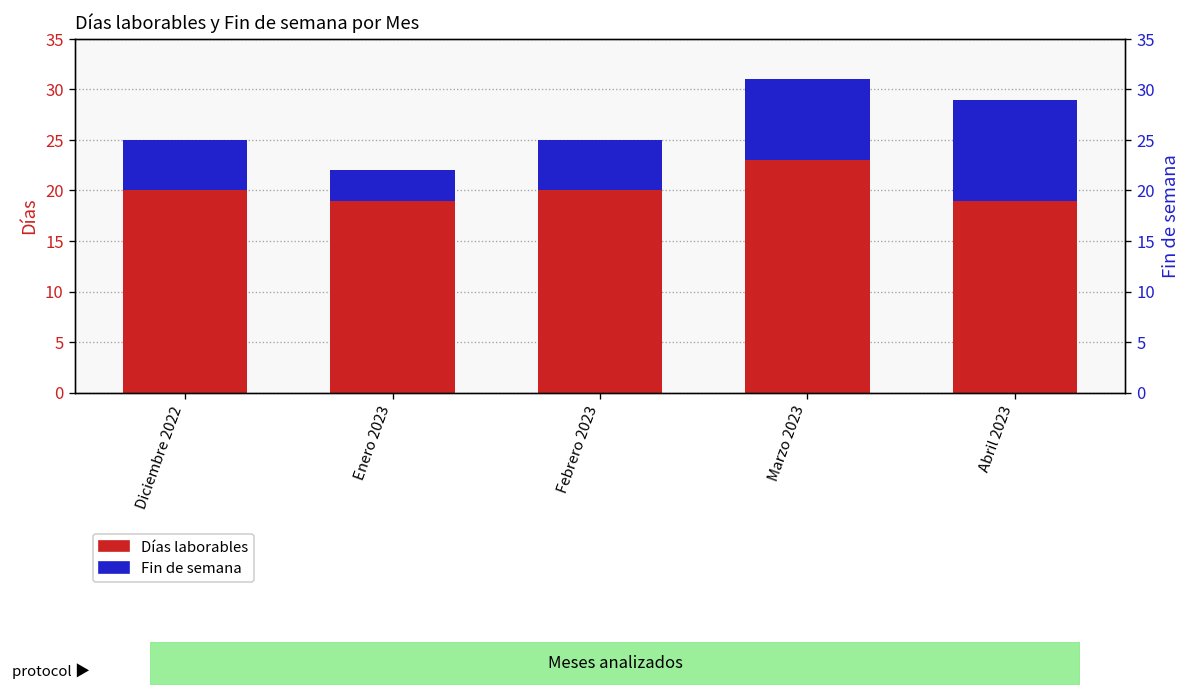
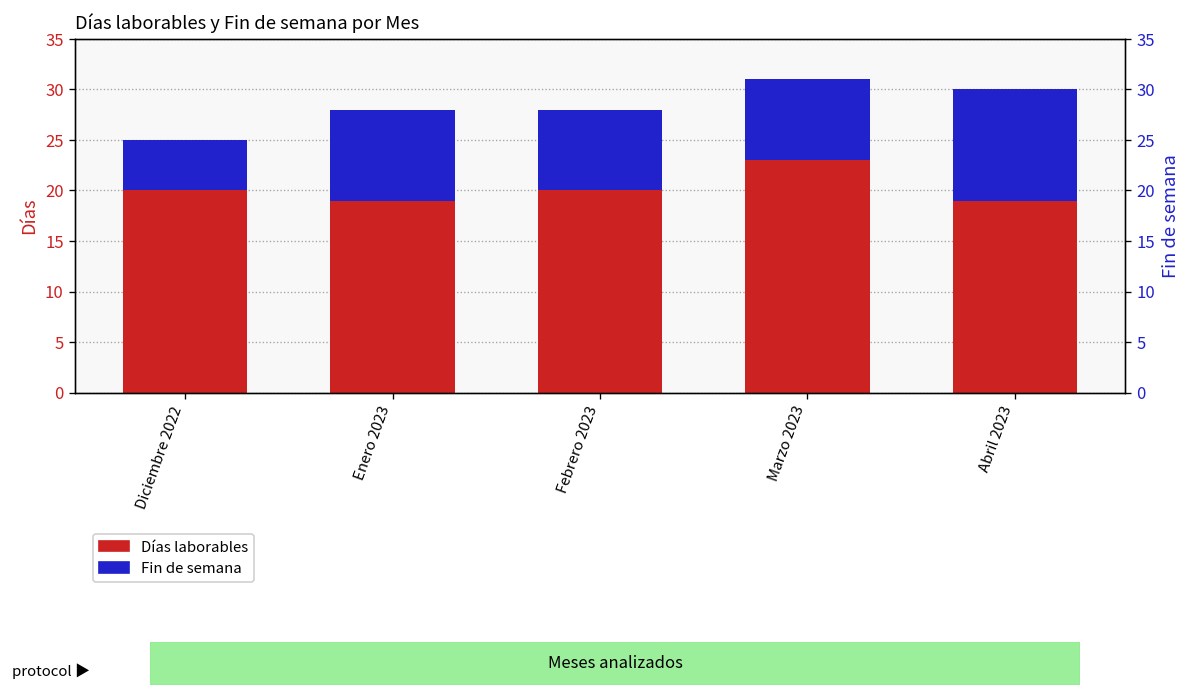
  {
    "Días laborables": {
      "Diciembre 2022": 20,
      "Enero 2023": 19,
      "Febrero 2023": 20,
      "Marzo 2023": 23,
      "Abril 2023": 19
    },
    "Fin de semana": {
      "Diciembre 2022": 5,
-     "Enero 2023": 3,
-     "Febrero 2023": 5,
+     "Enero 2023": 9,
+     "Febrero 2023": 8,
      "Marzo 2023": 8,
-     "Abril 2023": 10
+     "Abril 2023": 11
    }
  }
